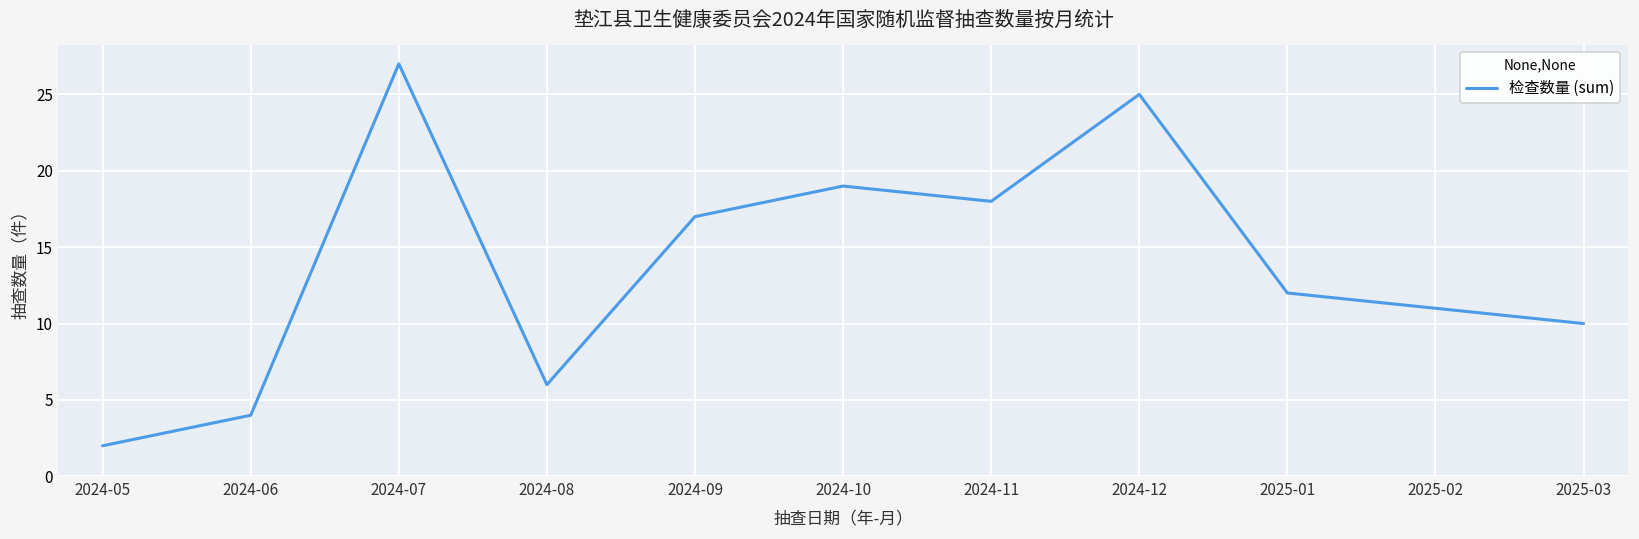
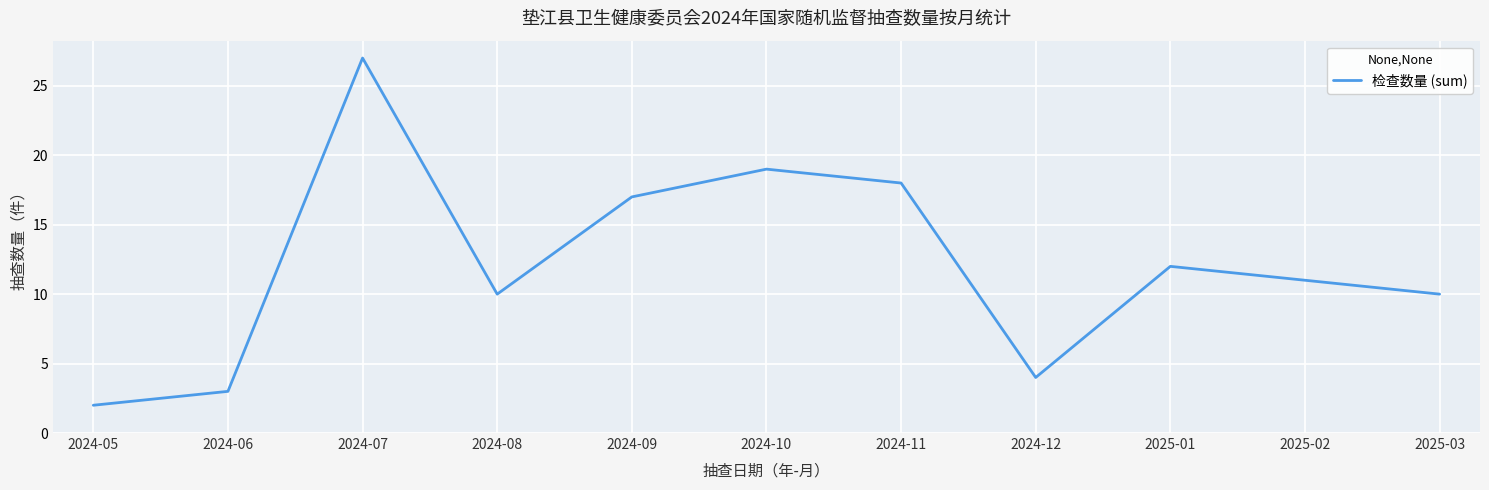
  {
    "2024-05": 2,
-   "2024-06": 4,
+   "2024-06": 3,
    "2024-07": 27,
-   "2024-08": 6,
+   "2024-08": 10,
    "2024-09": 17,
    "2024-10": 19,
    "2024-11": 18,
-   "2024-12": 25,
+   "2024-12": 4,
    "2025-01": 12,
    "2025-02": 11,
    "2025-03": 10
  }
